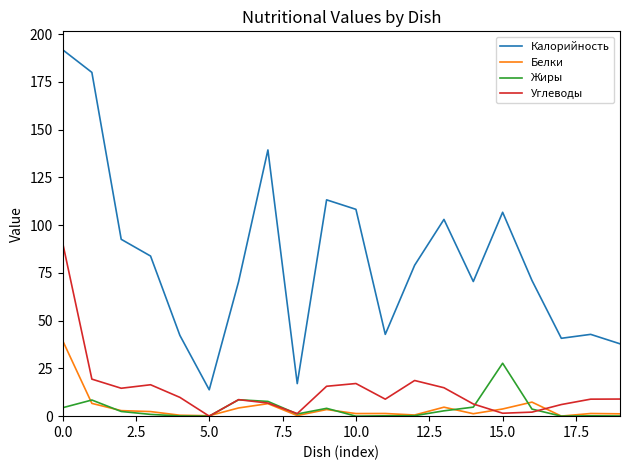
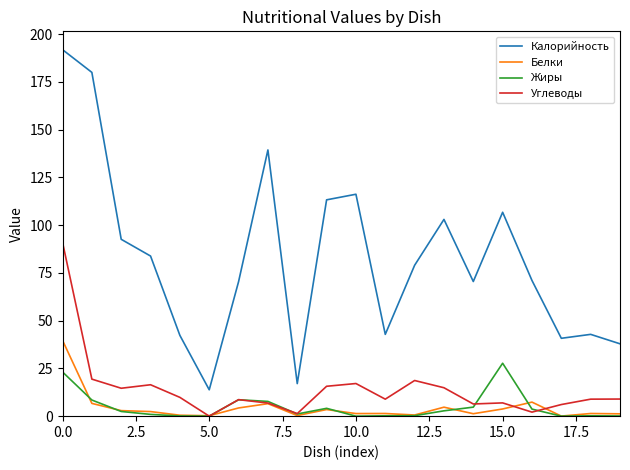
  {
    "Калорийность": {
      "0.0": 192,
      "5.0": 14,
-     "10.0": 108,
+     "10.0": 116,
      "15.0": 107
    },
    "Белки": {
      "0.0": 40,
      "10.0": 1,
      "15.0": 4
    },
    "Жиры": {
-     "0.0": 4,
+     "0.0": 23,
      "10.0": 0,
      "15.0": 28
    },
    "Углеводы": {
      "0.0": 91,
      "10.0": 17,
-     "15.0": 2
+     "15.0": 7
    }
  }
